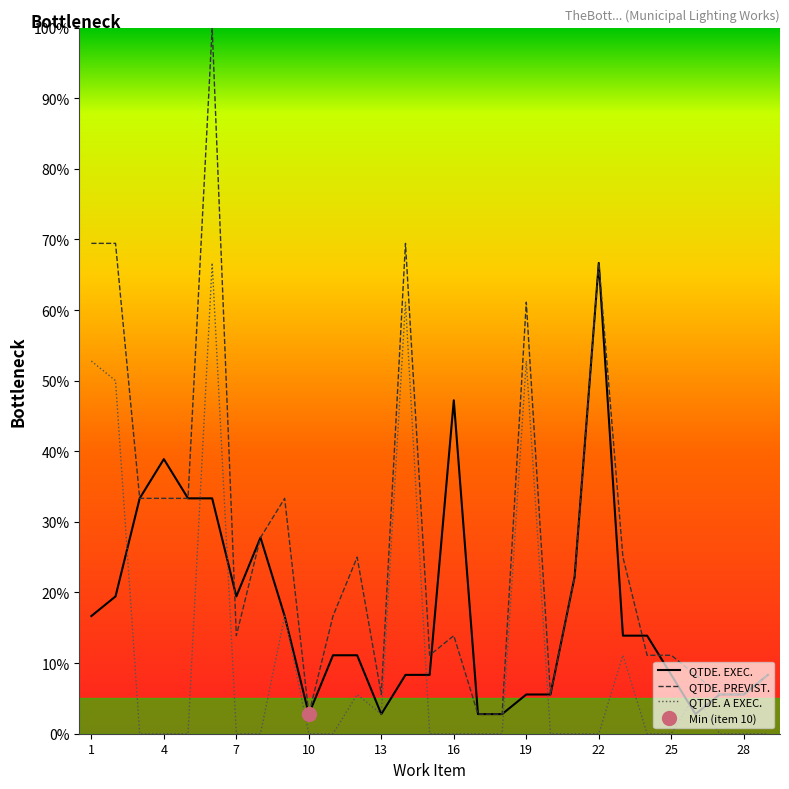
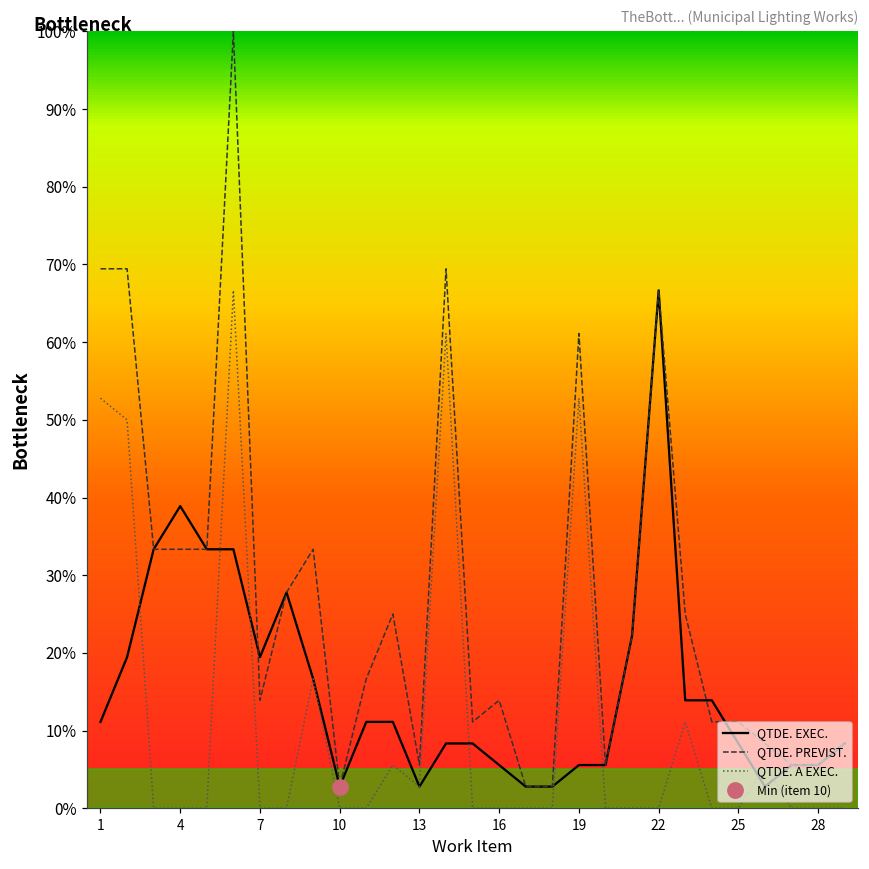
  {
    "QTDE. EXEC.": {
-     "1": "17%",
+     "1": "11%",
      "4": "39%",
      "7": "19%",
-     "16": "47%",
+     "16": "6%",
      "19": "6%"
    }
  }
